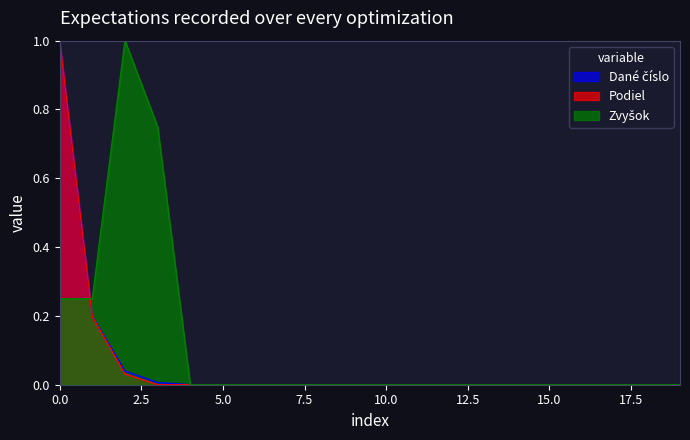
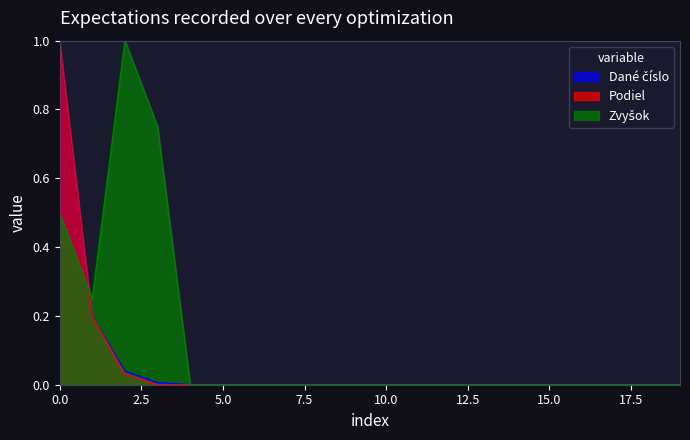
  {
    "Zvyšok": {
-     "0.0": 0.25
+     "0.0": 0.50
    }
  }
